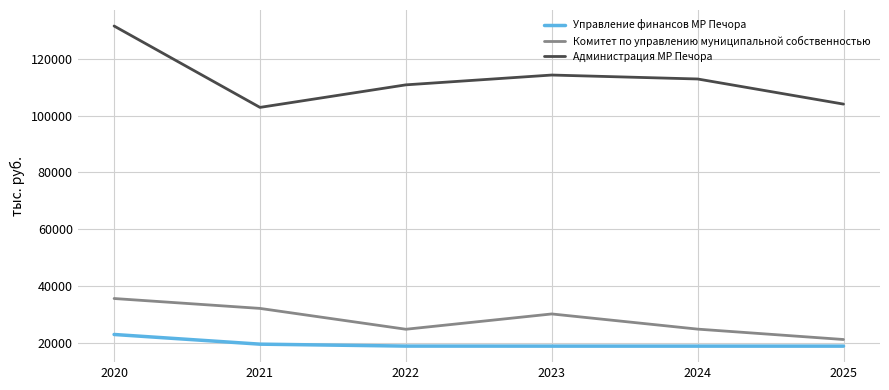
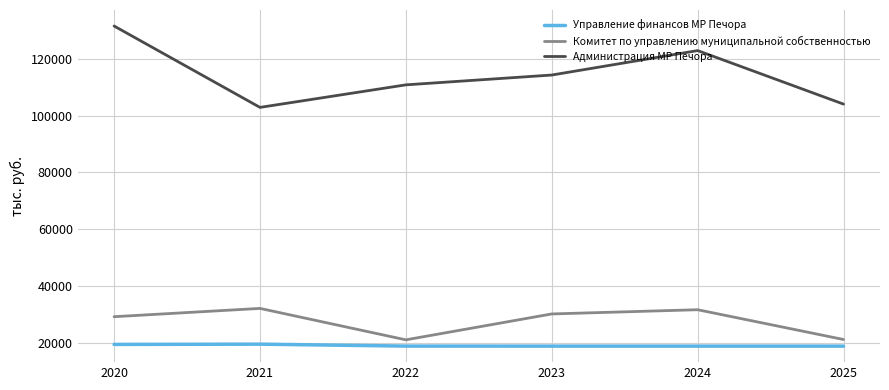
  {
    "Управление финансов МР Печора": {
-     "2020": 23000,
+     "2020": 20000,
      "2021": 20000,
      "2022": 19000,
      "2023": 19000,
      "2024": 19000,
      "2025": 19000
    },
    "Комитет по управлению муниципальной собственностью": {
-     "2020": 36000,
+     "2020": 29000,
      "2021": 32000,
-     "2022": 25000,
+     "2022": 21000,
      "2023": 30000,
-     "2024": 25000,
+     "2024": 32000,
      "2025": 21000
    },
    "Администрация МР Печора": {
      "2020": 131000,
      "2021": 103000,
      "2022": 111000,
      "2023": 114000,
-     "2024": 113000,
+     "2024": 123000,
      "2025": 104000
    }
  }
